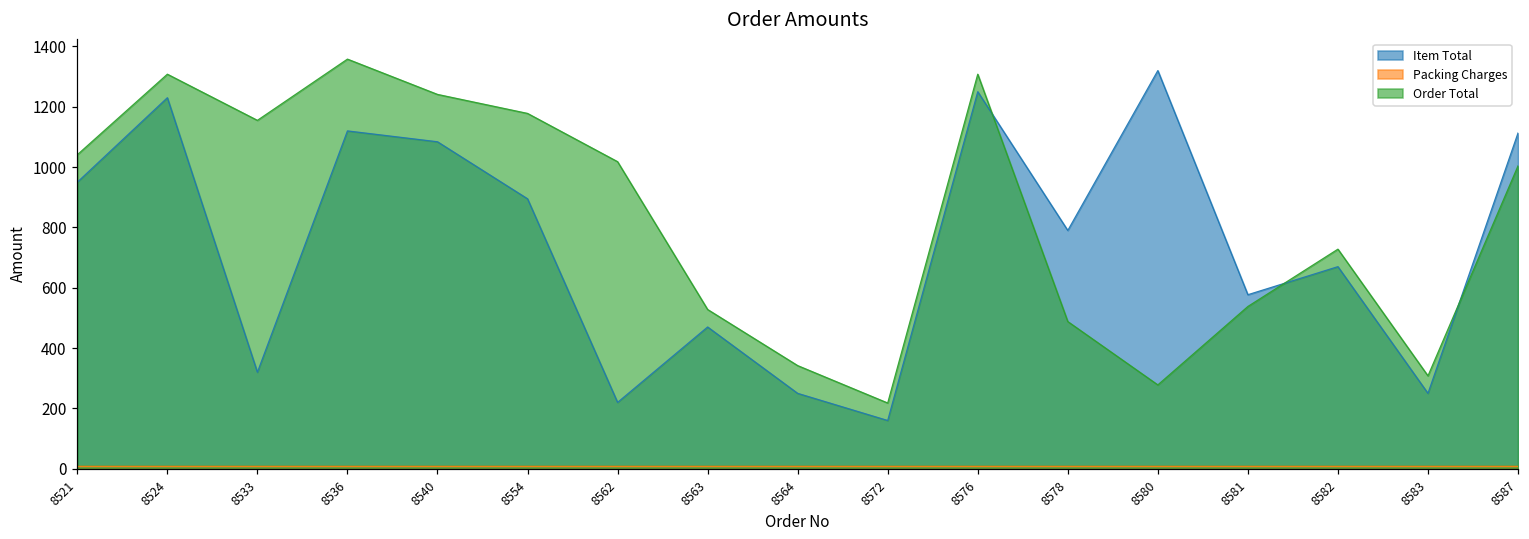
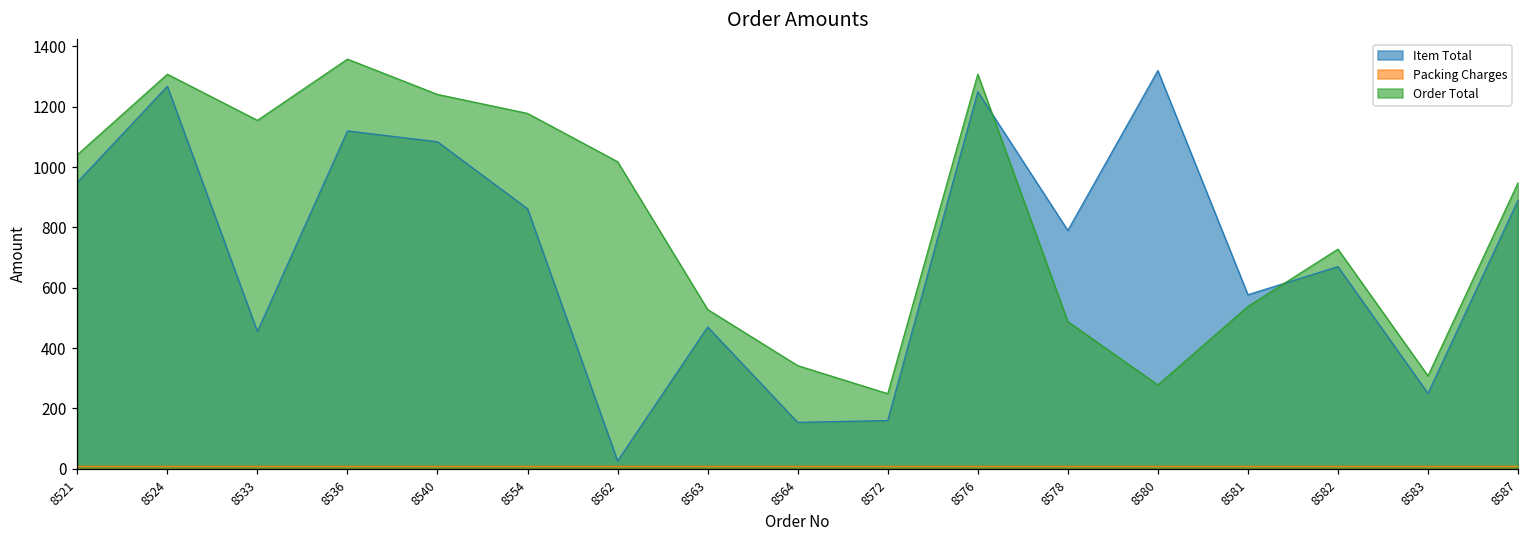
  {
    "Item Total": {
      "8521": 950,
-     "8524": 1230,
-     "8533": 320,
+     "8524": 1270,
+     "8533": 460,
      "8536": 1120,
      "8540": 1080,
-     "8554": 900,
-     "8562": 220,
+     "8554": 860,
+     "8562": 30,
      "8563": 470,
-     "8564": 250,
+     "8564": 150,
      "8572": 160,
      "8576": 1250,
      "8578": 790,
      "8580": 1320,
      "8581": 580,
      "8582": 670,
      "8583": 250,
-     "8587": 1110
+     "8587": 890
    },
    "Packing Charges": {
      "8521": 10,
      "8524": 10,
      "8533": 10,
      "8536": 10,
      "8540": 10,
      "8554": 10,
      "8562": 10,
      "8563": 10,
      "8564": 10,
      "8572": 10,
      "8576": 10,
      "8578": 10,
      "8580": 10,
      "8581": 10,
      "8582": 10,
      "8583": 10,
      "8587": 10
    },
    "Order Total": {
      "8521": 1040,
      "8524": 1310,
      "8533": 1160,
      "8536": 1360,
      "8540": 1240,
      "8554": 1180,
      "8562": 1020,
      "8563": 530,
      "8564": 340,
-     "8572": 220,
+     "8572": 250,
      "8576": 1310,
      "8578": 490,
      "8580": 280,
      "8581": 540,
      "8582": 730,
      "8583": 310,
-     "8587": 1000
+     "8587": 950
    }
  }
